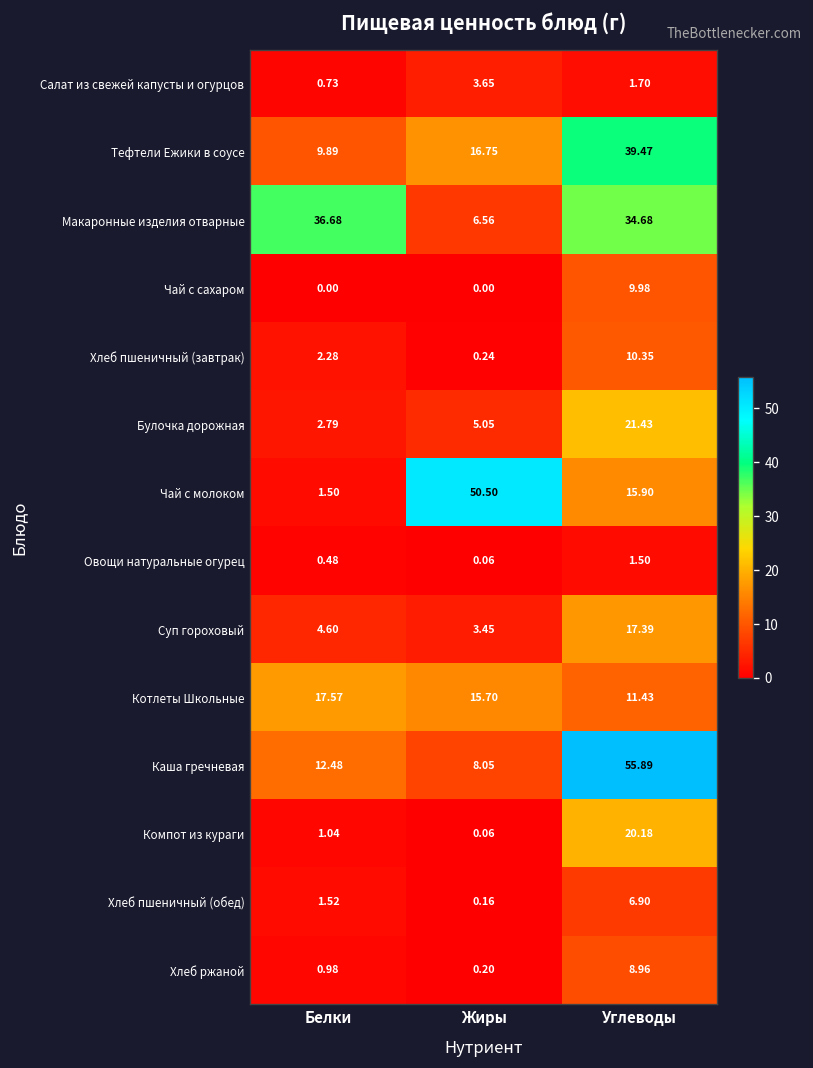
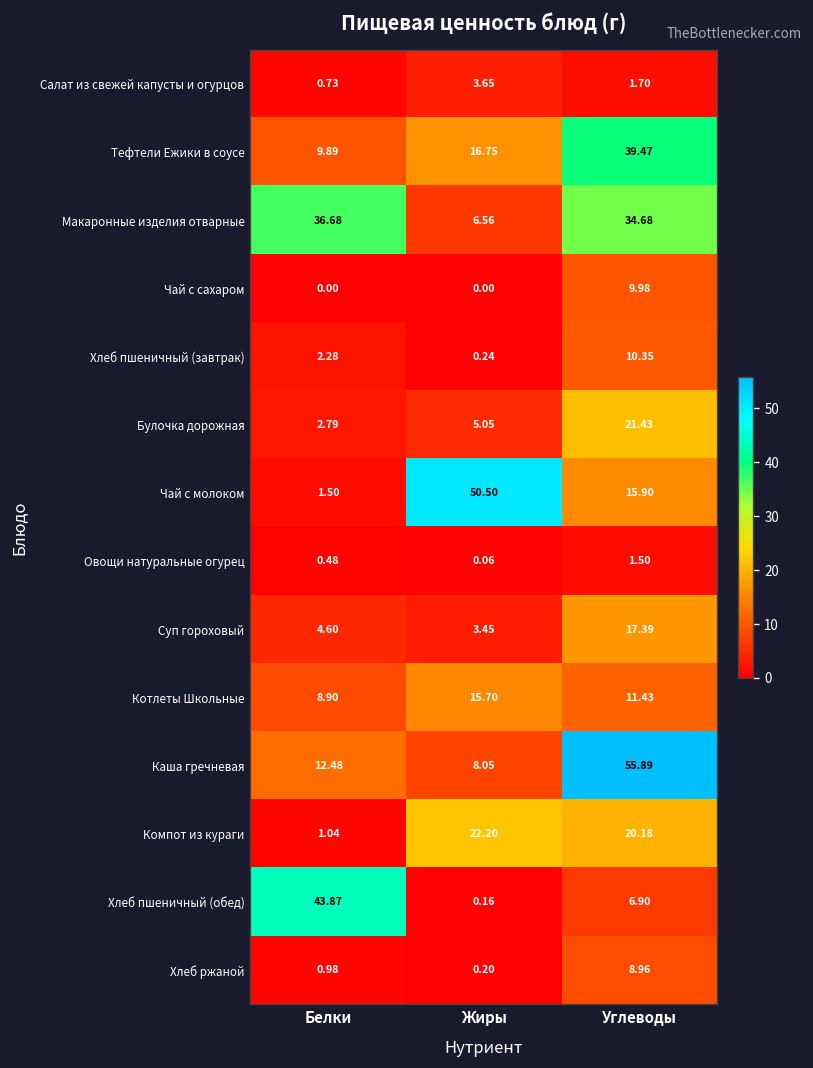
  {
    "Салат из свежей капусты и огурцов": {
      "Белки": 0.73,
      "Жиры": 3.65,
      "Углеводы": 1.70
    },
    "Тефтели Ежики в соусе": {
      "Белки": 9.89,
      "Жиры": 16.75,
      "Углеводы": 39.47
    },
    "Макаронные изделия отварные": {
      "Белки": 36.68,
      "Жиры": 6.56,
      "Углеводы": 34.68
    },
    "Чай с сахаром": {
      "Белки": 0.00,
      "Жиры": 0.00,
      "Углеводы": 9.98
    },
    "Хлеб пшеничный (завтрак)": {
      "Белки": 2.28,
      "Жиры": 0.24,
      "Углеводы": 10.35
    },
    "Булочка дорожная": {
      "Белки": 2.79,
      "Жиры": 5.05,
      "Углеводы": 21.43
    },
    "Чай с молоком": {
      "Белки": 1.50,
      "Жиры": 50.50,
      "Углеводы": 15.90
    },
    "Овощи натуральные огурец": {
      "Белки": 0.48,
      "Жиры": 0.06,
      "Углеводы": 1.50
    },
    "Суп гороховый": {
      "Белки": 4.60,
      "Жиры": 3.45,
      "Углеводы": 17.39
    },
    "Котлеты Школьные": {
-     "Белки": 17.57,
+     "Белки": 8.90,
      "Жиры": 15.70,
      "Углеводы": 11.43
    },
    "Каша гречневая": {
      "Белки": 12.48,
      "Жиры": 8.05,
      "Углеводы": 55.89
    },
    "Компот из кураги": {
      "Белки": 1.04,
-     "Жиры": 0.06,
+     "Жиры": 22.20,
      "Углеводы": 20.18
    },
    "Хлеб пшеничный (обед)": {
-     "Белки": 1.52,
+     "Белки": 43.87,
      "Жиры": 0.16,
      "Углеводы": 6.90
    },
    "Хлеб ржаной": {
      "Белки": 0.98,
      "Жиры": 0.20,
      "Углеводы": 8.96
    }
  }
